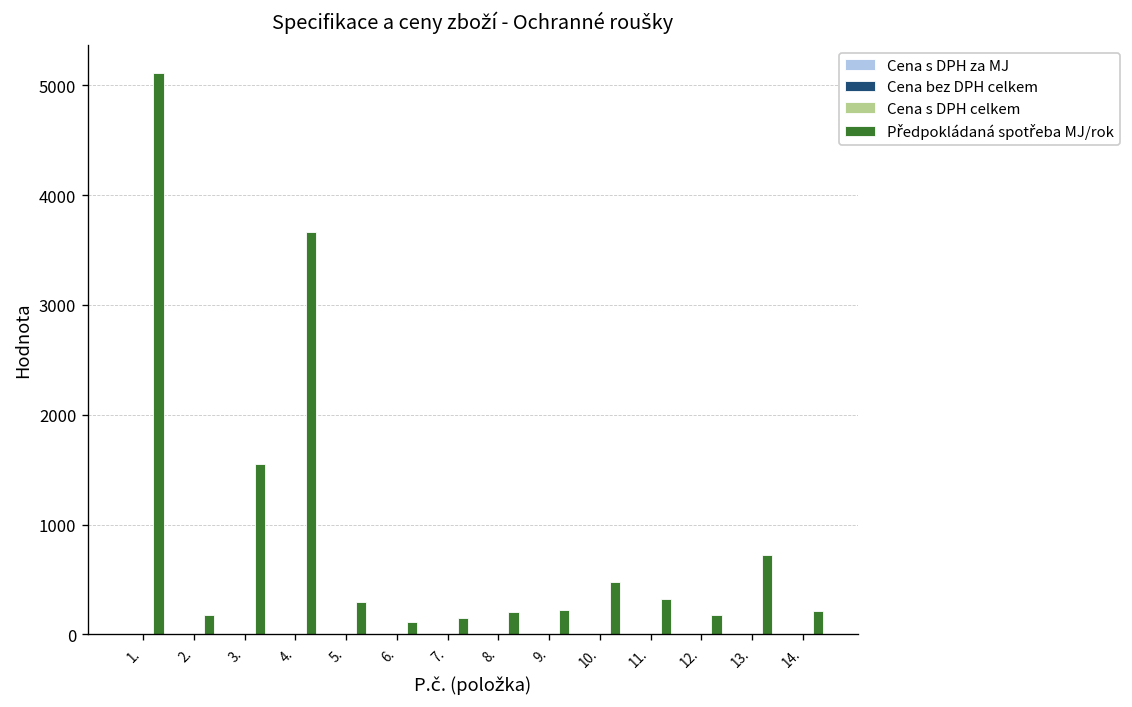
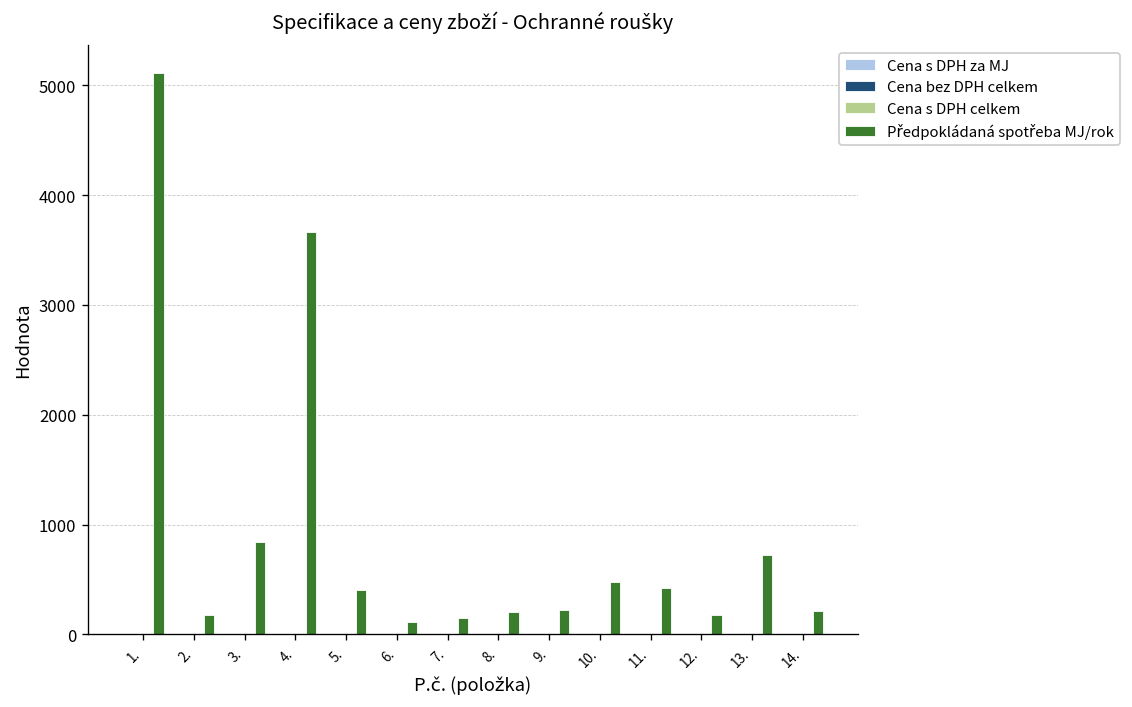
  {
    "Cena s DPH za MJ": {
      "1.": 0,
      "2.": 0,
      "3.": 0,
      "4.": 0,
      "5.": 0,
      "6.": 0,
      "7.": 0,
      "8.": 0,
      "9.": 0,
      "10.": 0,
      "11.": 0,
      "12.": 0,
      "13.": 0,
      "14.": 0
    },
    "Cena bez DPH celkem": {
      "1.": 0,
      "2.": 0,
      "3.": 0,
      "4.": 0,
      "5.": 0,
      "6.": 0,
      "7.": 0,
      "8.": 0,
      "9.": 0,
      "10.": 0,
      "11.": 0,
      "12.": 0,
      "13.": 0,
      "14.": 0
    },
    "Cena s DPH celkem": {
      "1.": 0,
      "2.": 0,
      "3.": 0,
      "4.": 0,
      "5.": 0,
      "6.": 0,
      "7.": 0,
      "8.": 0,
      "9.": 0,
      "10.": 0,
      "11.": 0,
      "12.": 0,
      "13.": 0,
      "14.": 0
    },
    "Předpokládaná spotřeba MJ/rok": {
      "1.": 5100,
      "2.": 200,
-     "3.": 1600,
+     "3.": 800,
      "4.": 3700,
-     "5.": 300,
+     "5.": 400,
      "6.": 100,
      "7.": 200,
      "8.": 200,
      "9.": 200,
      "10.": 500,
-     "11.": 300,
+     "11.": 400,
      "12.": 200,
      "13.": 700,
      "14.": 200
    }
  }
